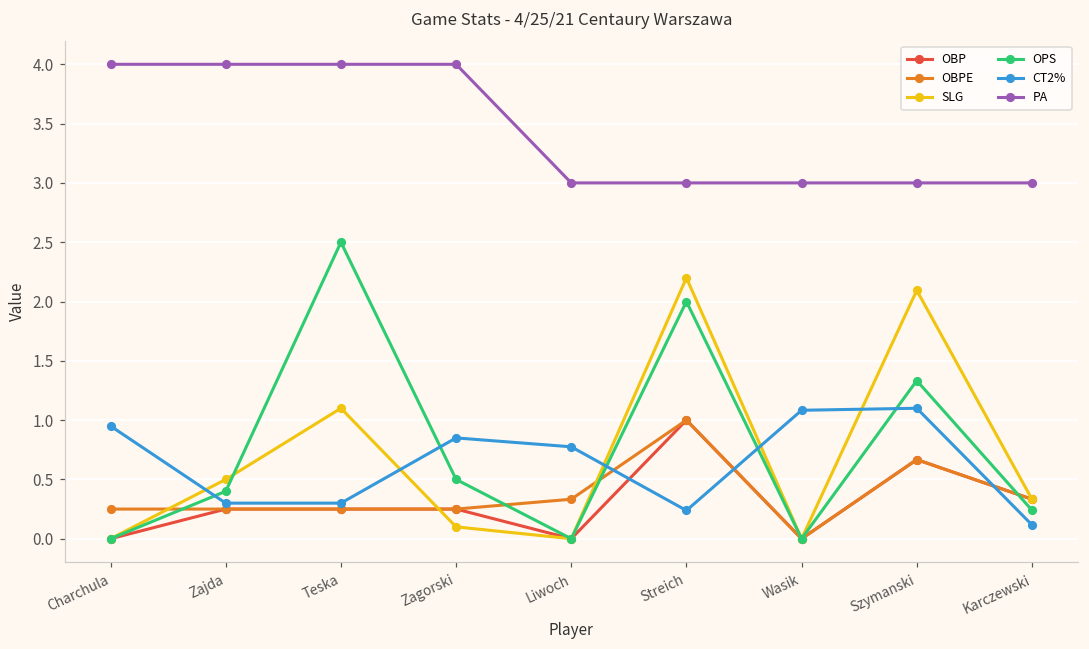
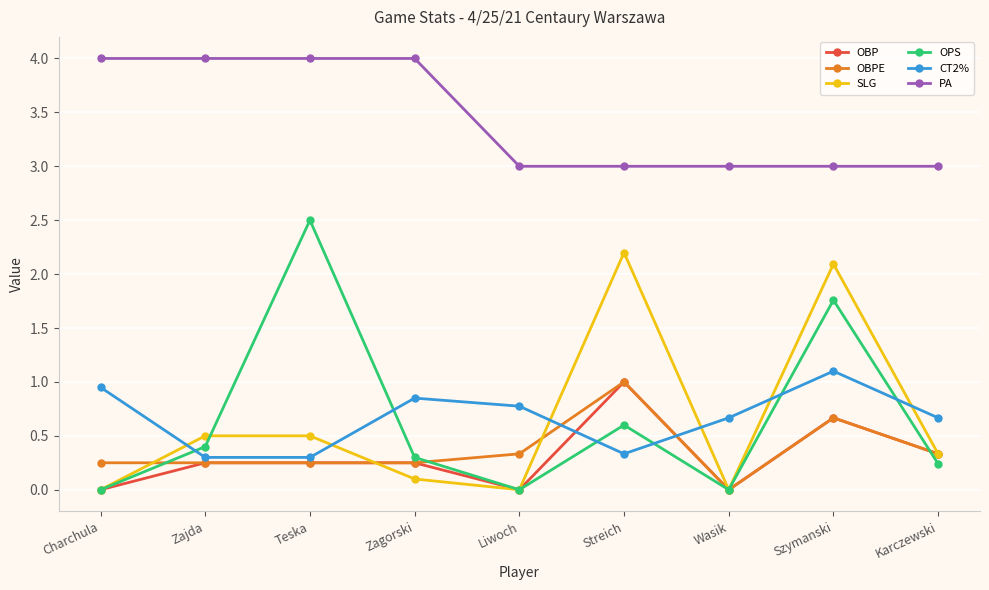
  {
    "SLG": {
      "Zajda": 0.5,
-     "Teska": 1.1,
+     "Teska": 0.5,
      "Zagorski": 0.1,
      "Streich": 2.2,
      "Szymanski": 2.1
    },
    "OPS": {
      "Zajda": 0.40,
      "Teska": 2.50,
-     "Zagorski": 0.5,
-     "Streich": 2.0,
-     "Szymanski": 1.33,
+     "Zagorski": 0.3,
+     "Streich": 0.6,
+     "Szymanski": 1.76,
      "Karczewski": 0.24
    },
    "CT2%": {
      "Charchula": 0.95,
      "Zajda": 0.30,
      "Teska": 0.30,
      "Zagorski": 0.85,
      "Liwoch": 0.78,
-     "Streich": 0.24,
-     "Wasik": 1.08,
+     "Streich": 0.33,
+     "Wasik": 0.67,
      "Szymanski": 1.10,
-     "Karczewski": 0.12
+     "Karczewski": 0.67
    },
    "PA": {
      "Charchula": 4.00,
      "Zajda": 4.00,
      "Teska": 4.00,
      "Zagorski": 4.00,
      "Liwoch": 3.00,
      "Streich": 3.00,
      "Wasik": 3.00,
      "Szymanski": 3.00,
      "Karczewski": 3.00
    }
  }
